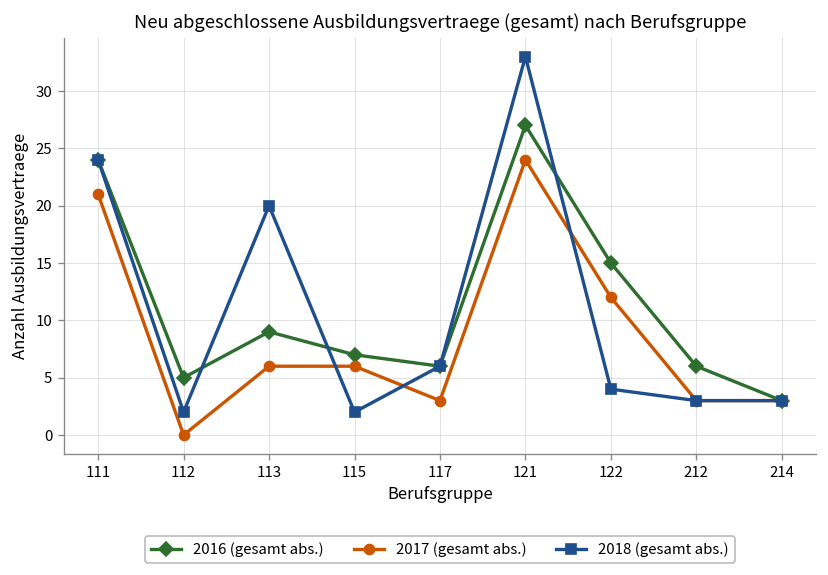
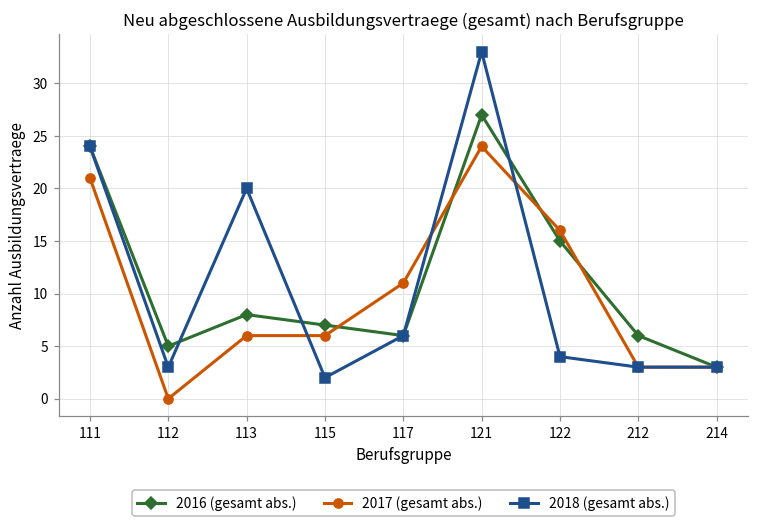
  {
    "2016 (gesamt abs.)": {
      "112": 5,
-     "113": 9,
+     "113": 8,
      "115": 7,
      "121": 27,
      "122": 15,
      "212": 6
    },
    "2017 (gesamt abs.)": {
      "111": 21,
      "112": 0,
      "113": 6,
      "115": 6,
-     "117": 3,
+     "117": 11,
      "121": 24,
-     "122": 12
+     "122": 16
    },
    "2018 (gesamt abs.)": {
-     "112": 2,
+     "112": 3,
      "113": 20,
      "115": 2,
      "121": 33,
      "122": 4
    }
  }
